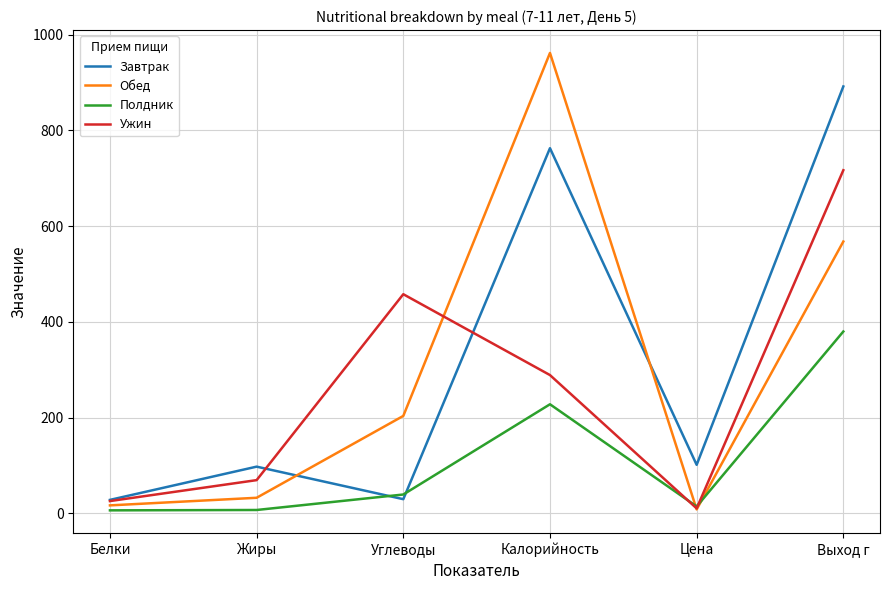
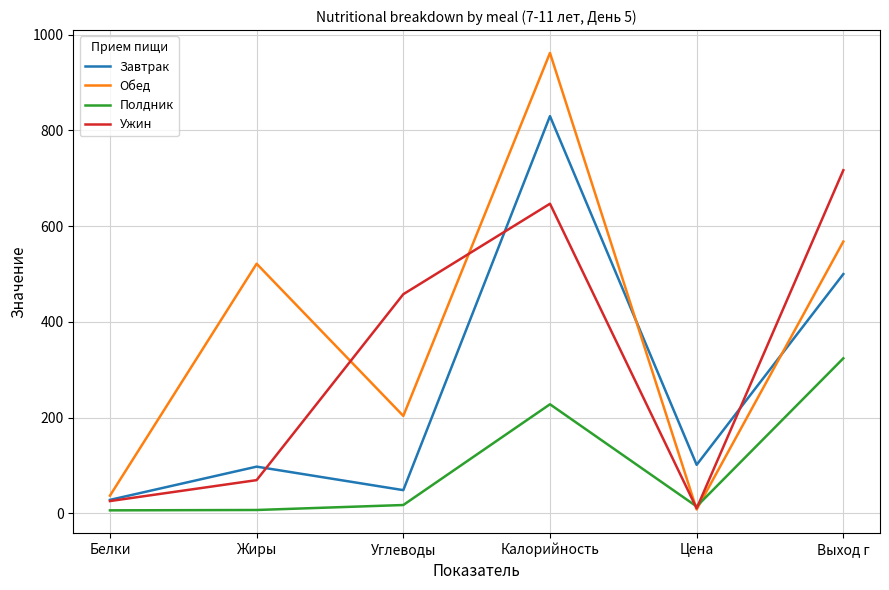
  {
    "Завтрак": {
      "Жиры": 100,
-     "Углеводы": 30,
-     "Калорийность": 760,
+     "Углеводы": 50,
+     "Калорийность": 830,
      "Цена": 100,
-     "Выход г": 890
+     "Выход г": 500
    },
    "Обед": {
-     "Белки": 20,
-     "Жиры": 30,
+     "Белки": 40,
+     "Жиры": 520,
      "Углеводы": 200,
      "Калорийность": 960,
      "Выход г": 570
    },
    "Полдник": {
      "Белки": 10,
      "Жиры": 10,
-     "Углеводы": 40,
+     "Углеводы": 20,
      "Калорийность": 230,
-     "Выход г": 380
+     "Выход г": 320
    },
    "Ужин": {
      "Жиры": 70,
      "Углеводы": 460,
-     "Калорийность": 290,
+     "Калорийность": 650,
      "Выход г": 720
    }
  }
